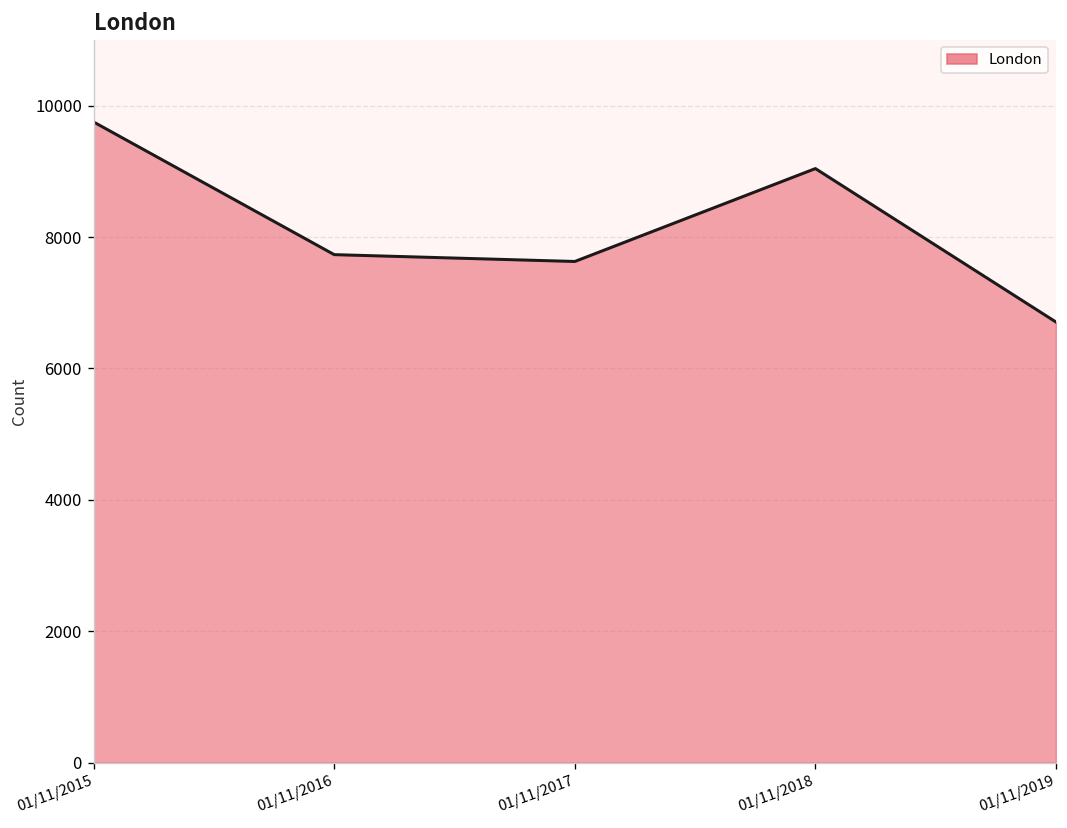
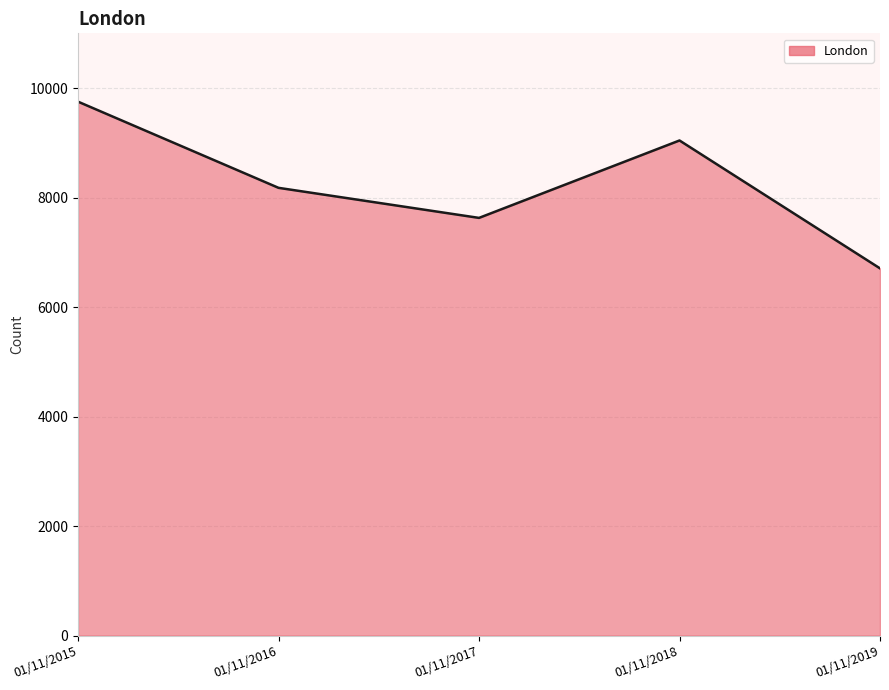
  {
    "01/11/2015": 9800,
-   "01/11/2016": 7700,
+   "01/11/2016": 8200,
    "01/11/2017": 7600,
    "01/11/2018": 9000,
    "01/11/2019": 6700
  }
